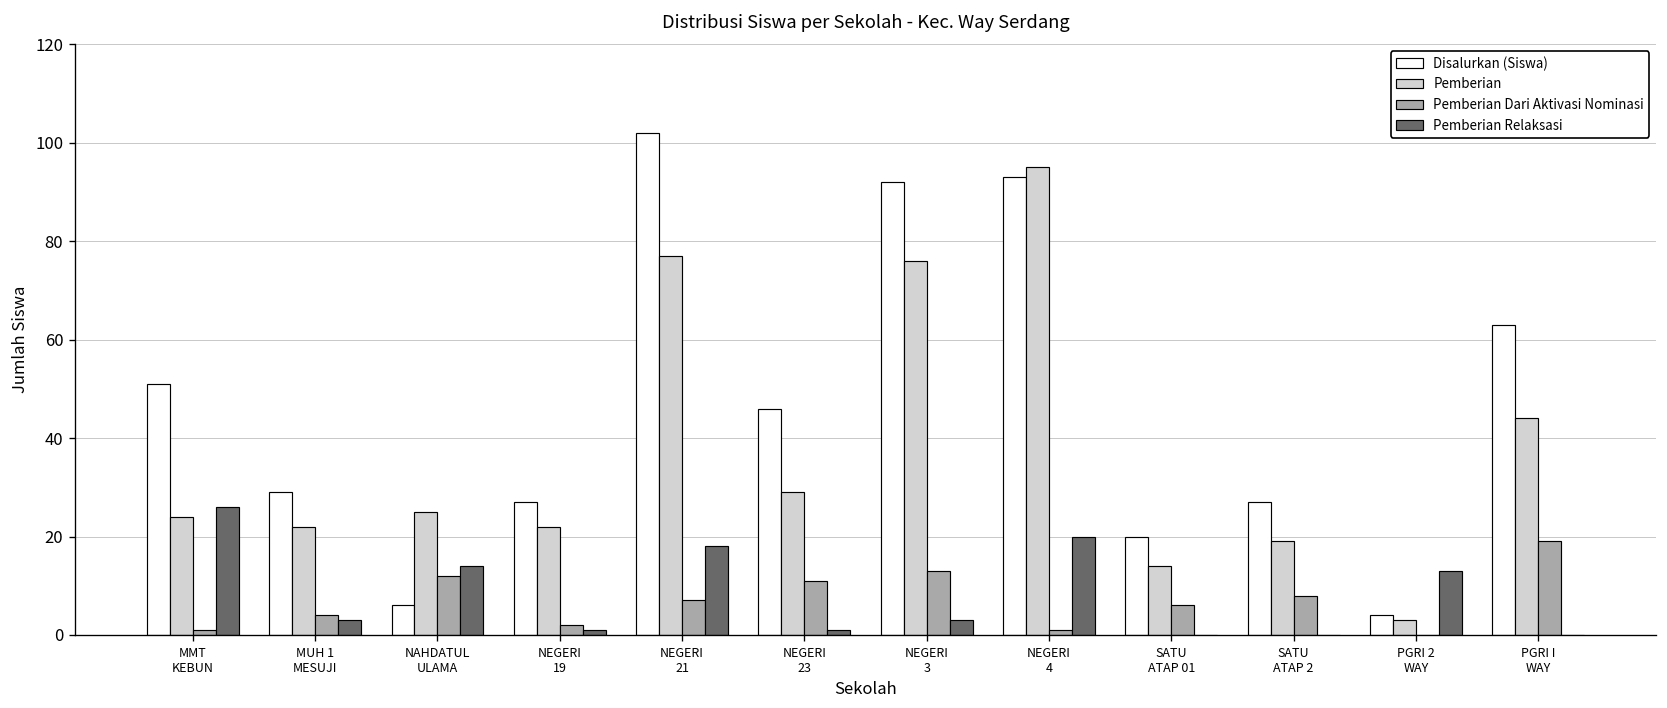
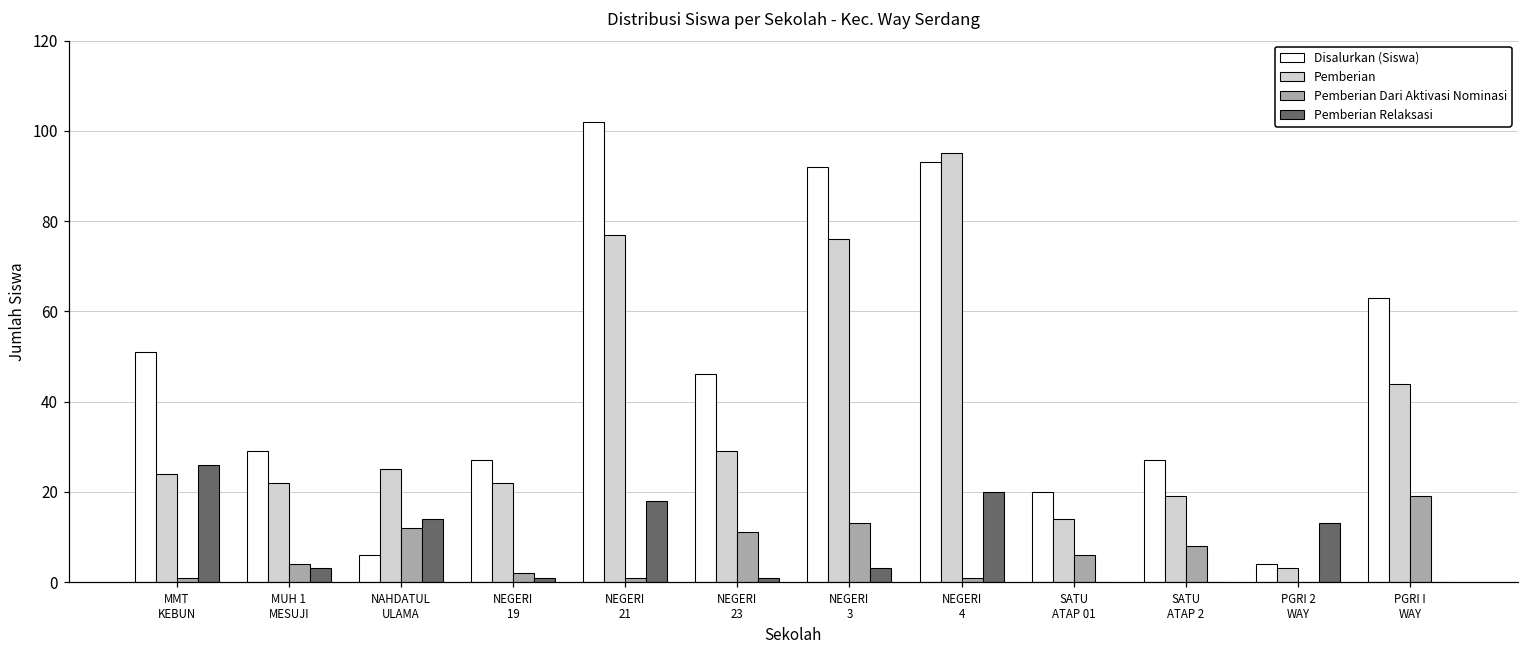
  {
    "Disalurkan (Siswa)": {
      "MMT KEBUN": 51,
      "MUH 1 MESUJI": 29,
      "NAHDATUL ULAMA": 6,
      "NEGERI 19": 27,
      "NEGERI 21": 102,
      "NEGERI 23": 46,
      "NEGERI 3": 92,
      "NEGERI 4": 93,
      "SATU ATAP 01": 20,
      "SATU ATAP 2": 27,
      "PGRI 2 WAY": 4,
      "PGRI I WAY": 63
    },
    "Pemberian": {
      "MMT KEBUN": 24,
      "MUH 1 MESUJI": 22,
      "NAHDATUL ULAMA": 25,
      "NEGERI 19": 22,
      "NEGERI 21": 77,
      "NEGERI 23": 29,
      "NEGERI 3": 76,
      "NEGERI 4": 95,
      "SATU ATAP 01": 14,
      "SATU ATAP 2": 19,
      "PGRI 2 WAY": 3,
      "PGRI I WAY": 44
    },
    "Pemberian Dari Aktivasi Nominasi": {
      "MMT KEBUN": 1,
      "MUH 1 MESUJI": 4,
      "NAHDATUL ULAMA": 12,
      "NEGERI 19": 2,
-     "NEGERI 21": 7,
+     "NEGERI 21": 1,
      "NEGERI 23": 11,
      "NEGERI 3": 13,
      "NEGERI 4": 1,
      "SATU ATAP 01": 6,
      "SATU ATAP 2": 8,
      "PGRI 2 WAY": 0,
      "PGRI I WAY": 19
    },
    "Pemberian Relaksasi": {
      "MMT KEBUN": 26,
      "MUH 1 MESUJI": 3,
      "NAHDATUL ULAMA": 14,
      "NEGERI 19": 1,
      "NEGERI 21": 18,
      "NEGERI 23": 1,
      "NEGERI 3": 3,
      "NEGERI 4": 20,
      "SATU ATAP 01": 0,
      "SATU ATAP 2": 0,
      "PGRI 2 WAY": 13,
      "PGRI I WAY": 0
    }
  }
